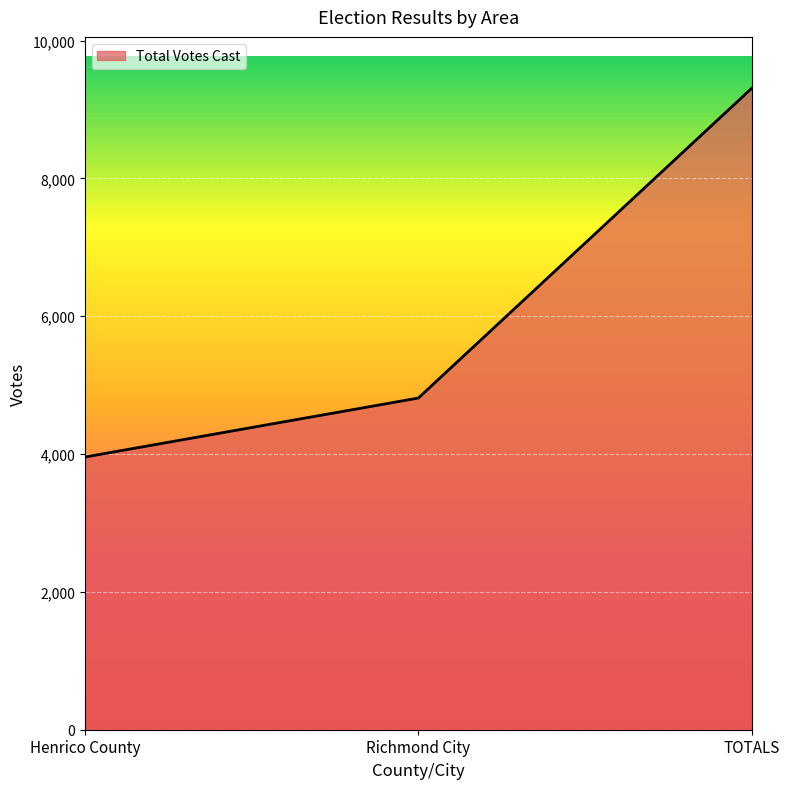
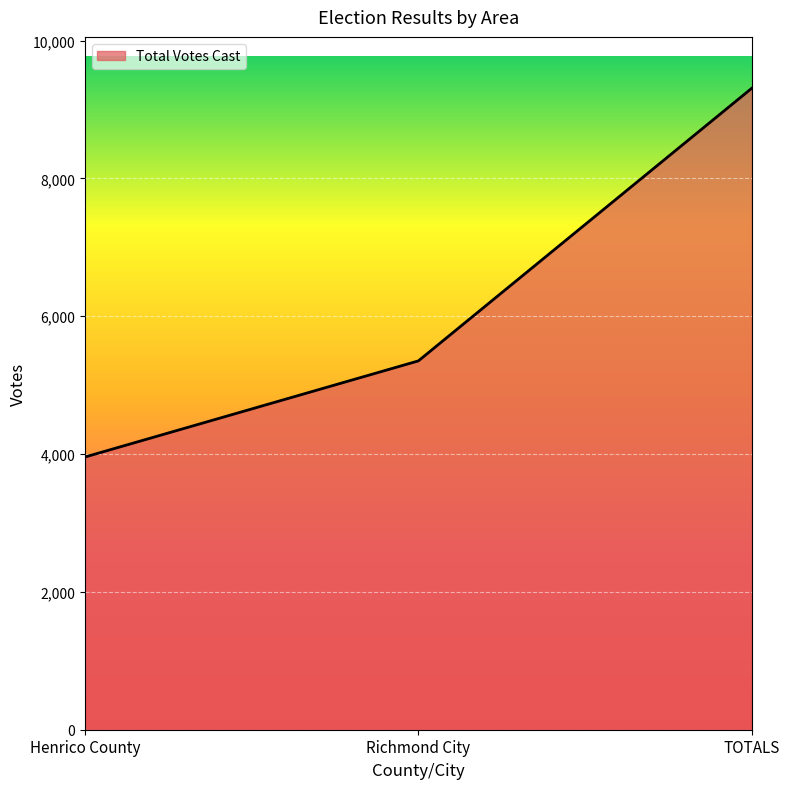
  {
    "Henrico County": "4,000",
-   "Richmond City": "4,800",
+   "Richmond City": "5,400",
    "TOTALS": "9,300"
  }
